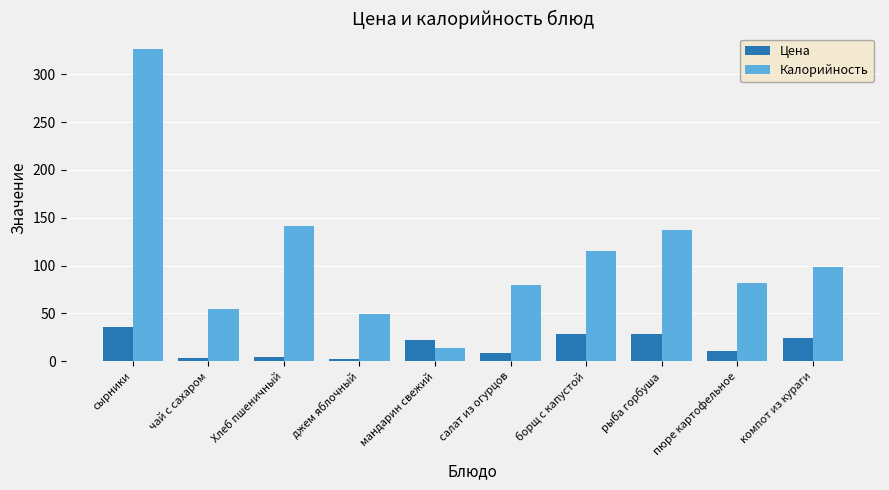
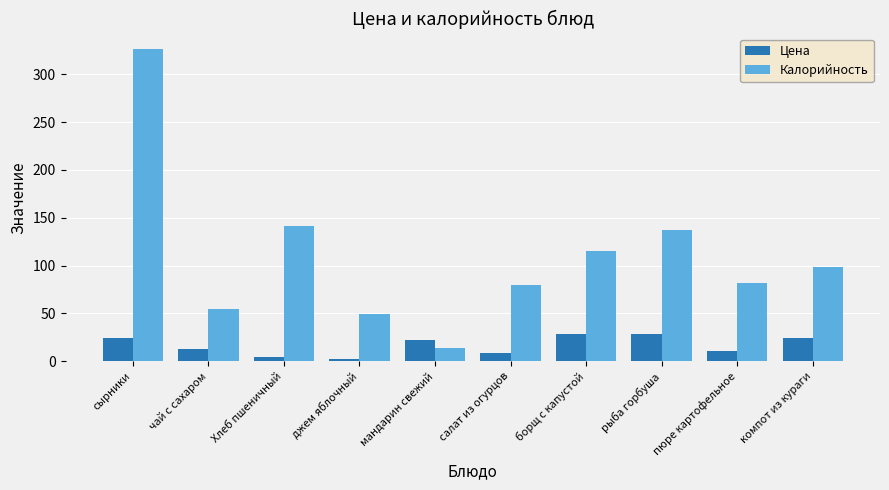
  {
    "Цена": {
-     "сырники": 40,
-     "чай с сахаром": 0,
+     "сырники": 20,
+     "чай с сахаром": 10,
      "Хлеб пшеничный": 0,
      "мандарин свежий": 20,
      "салат из огурцов": 10,
      "борщ с капустой": 30,
      "рыба горбуша": 30,
      "пюре картофельное": 10,
      "компот из кураги": 20
    },
    "Калорийность": {
      "сырники": 330,
      "чай с сахаром": 50,
      "Хлеб пшеничный": 140,
      "джем яблочный": 50,
      "мандарин свежий": 10,
      "салат из огурцов": 80,
      "борщ с капустой": 120,
      "рыба горбуша": 140,
      "пюре картофельное": 80,
      "компот из кураги": 100
    }
  }
